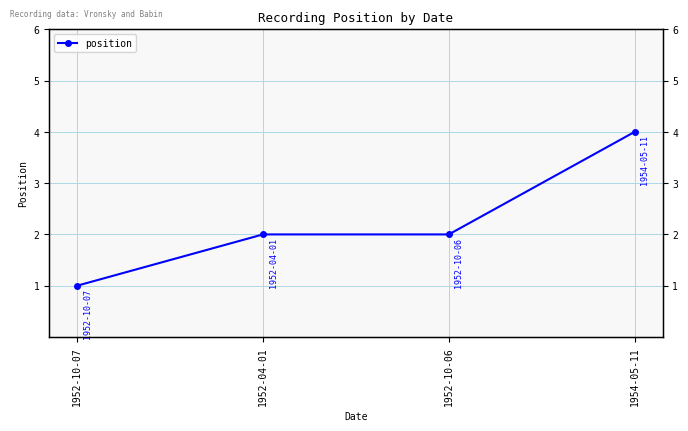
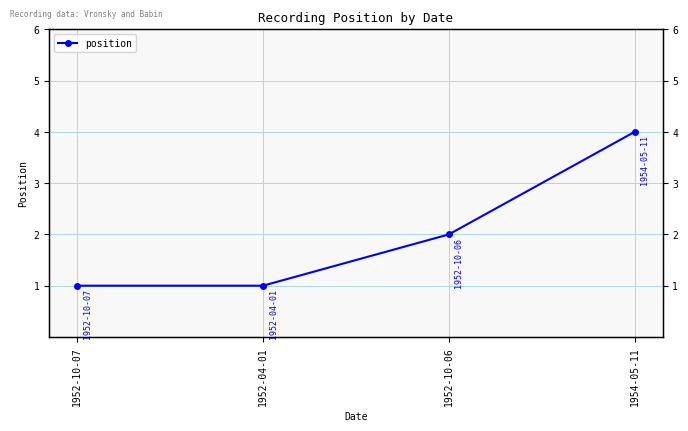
  {
-   "1952-04-01": 2
+   "1952-04-01": 1
  }
